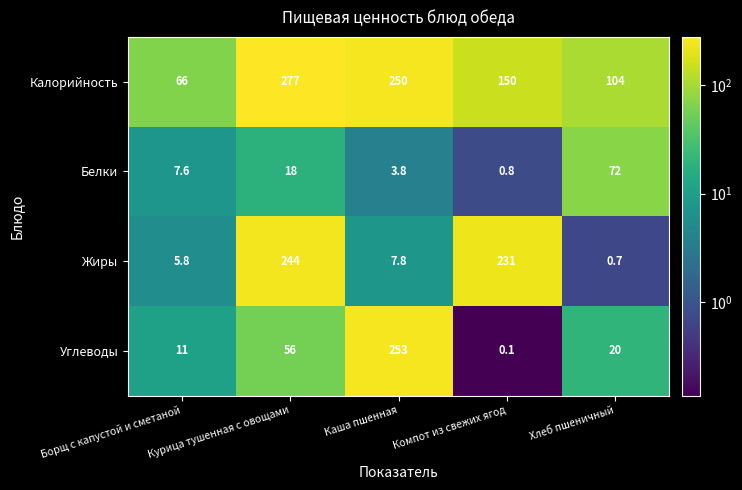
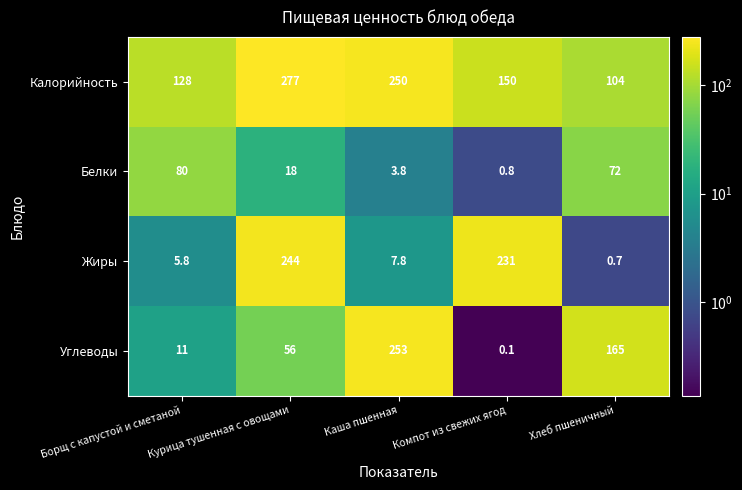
  {
    "Калорийность": {
-     "Борщ с капустой и сметаной": 66,
+     "Борщ с капустой и сметаной": 128,
      "Курица тушенная с овощами": 277,
      "Каша пшенная": 250,
      "Компот из свежих ягод": 150,
      "Хлеб пшеничный": 104
    },
    "Белки": {
-     "Борщ с капустой и сметаной": 7.6,
+     "Борщ с капустой и сметаной": 80,
      "Курица тушенная с овощами": 18,
      "Каша пшенная": 3.8,
      "Компот из свежих ягод": 0.8,
      "Хлеб пшеничный": 72
    },
    "Жиры": {
      "Борщ с капустой и сметаной": 5.8,
      "Курица тушенная с овощами": 244,
      "Каша пшенная": 7.8,
      "Компот из свежих ягод": 231,
      "Хлеб пшеничный": 0.7
    },
    "Углеводы": {
      "Борщ с капустой и сметаной": 11,
      "Курица тушенная с овощами": 56,
      "Каша пшенная": 253,
      "Компот из свежих ягод": 0.1,
-     "Хлеб пшеничный": 20
+     "Хлеб пшеничный": 165
    }
  }
